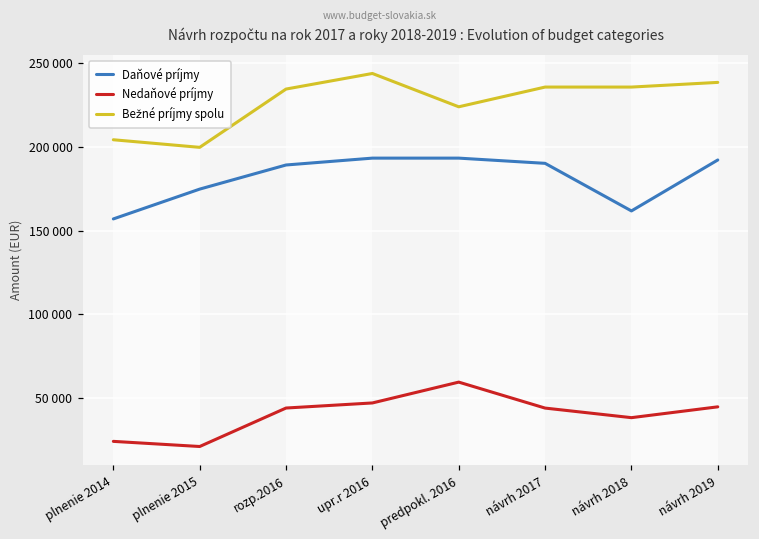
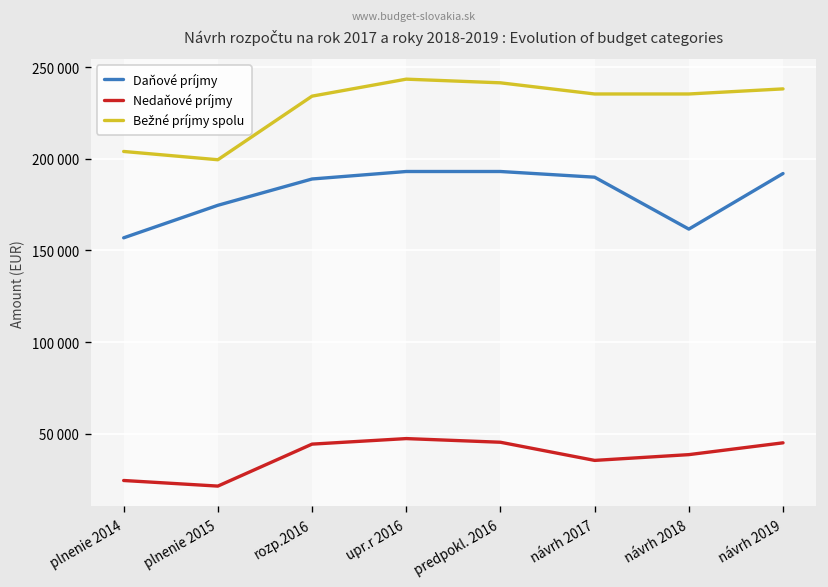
  {
    "Daňové príjmy": {
      "plnenie 2014": 157000,
      "plnenie 2015": 175000,
      "rozp.2016": 189000,
      "upr.r 2016": 193000,
      "predpokl. 2016": 193000,
      "návrh 2017": 190000,
      "návrh 2018": 162000,
      "návrh 2019": 192000
    },
    "Nedaňové príjmy": {
      "plnenie 2014": 24000,
      "plnenie 2015": 21000,
      "rozp.2016": 44000,
      "upr.r 2016": 47000,
-     "predpokl. 2016": 60000,
-     "návrh 2017": 44000,
+     "predpokl. 2016": 45000,
+     "návrh 2017": 35000,
      "návrh 2018": 39000,
      "návrh 2019": 45000
    },
    "Bežné príjmy spolu": {
      "plnenie 2014": 204000,
      "plnenie 2015": 200000,
      "rozp.2016": 234000,
      "upr.r 2016": 244000,
-     "predpokl. 2016": 224000,
+     "predpokl. 2016": 242000,
      "návrh 2017": 235000,
      "návrh 2018": 235000,
      "návrh 2019": 238000
    }
  }
